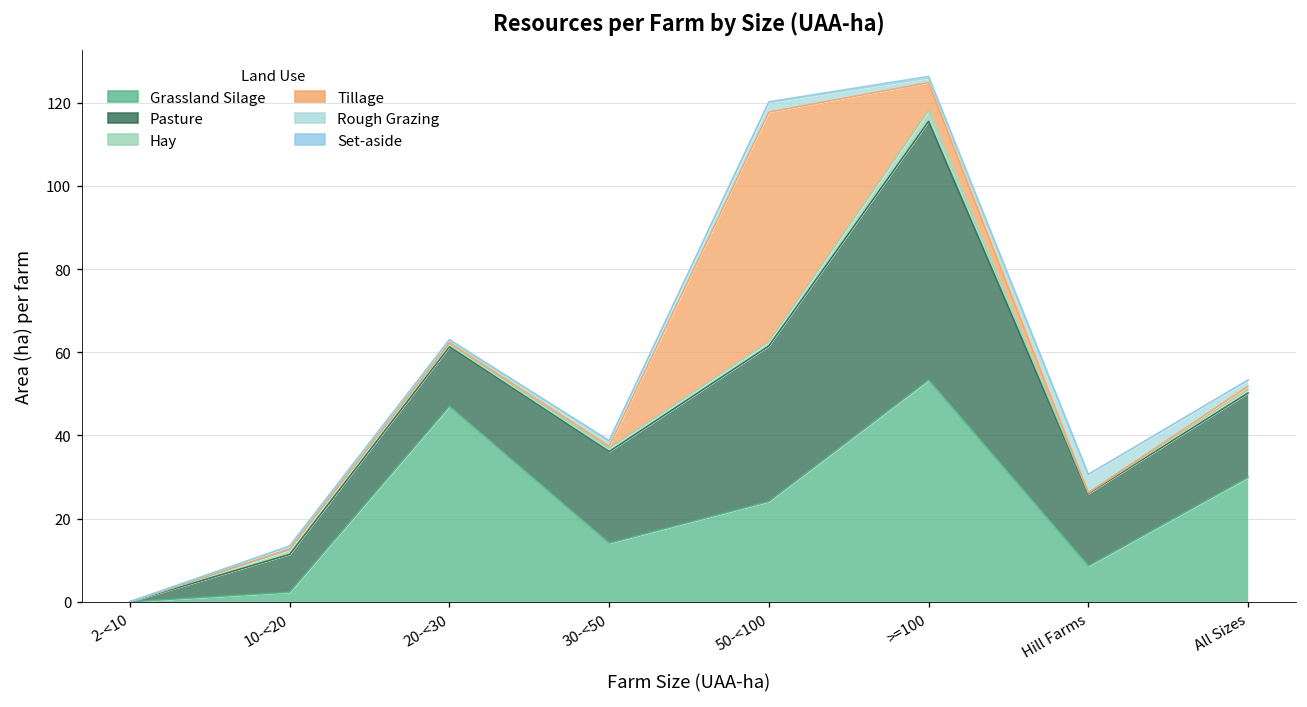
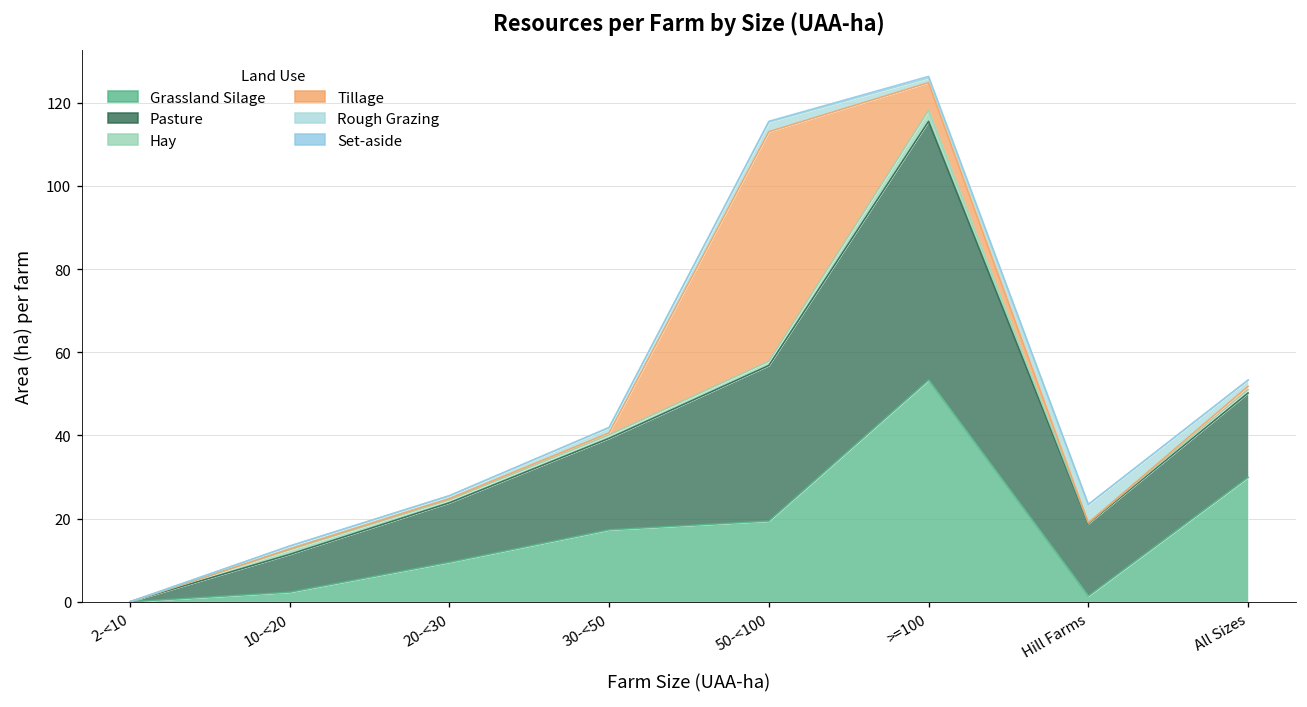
  {
    "Grassland Silage": {
      "10-<20": 2,
-     "20-<30": 47,
-     "30-<50": 14,
-     "50-<100": 24,
+     "20-<30": 10,
+     "30-<50": 17,
+     "50-<100": 19,
      ">=100": 53,
-     "Hill Farms": 9,
+     "Hill Farms": 1,
      "All Sizes": 30
    },
    "Pasture": {
      "10-<20": 9,
      "30-<50": 22,
      "50-<100": 37,
      ">=100": 62,
      "All Sizes": 20
    },
    "Tillage": {
      "50-<100": 55,
      ">=100": 7,
      "All Sizes": 1
    }
  }
